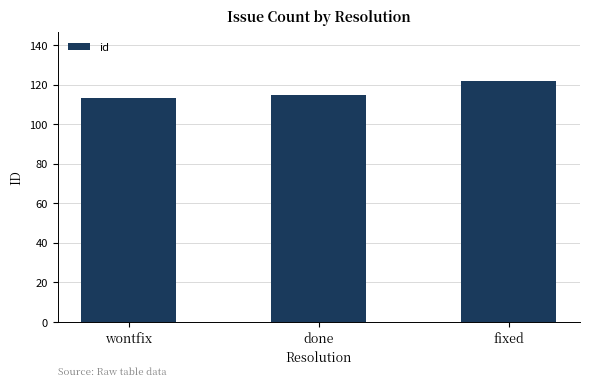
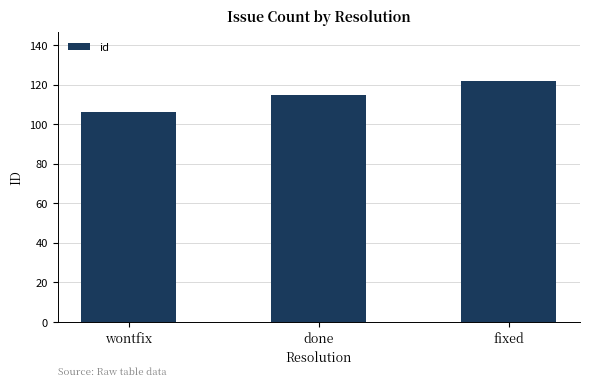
  {
-   "wontfix": 113,
+   "wontfix": 106,
    "done": 115,
    "fixed": 122
  }
